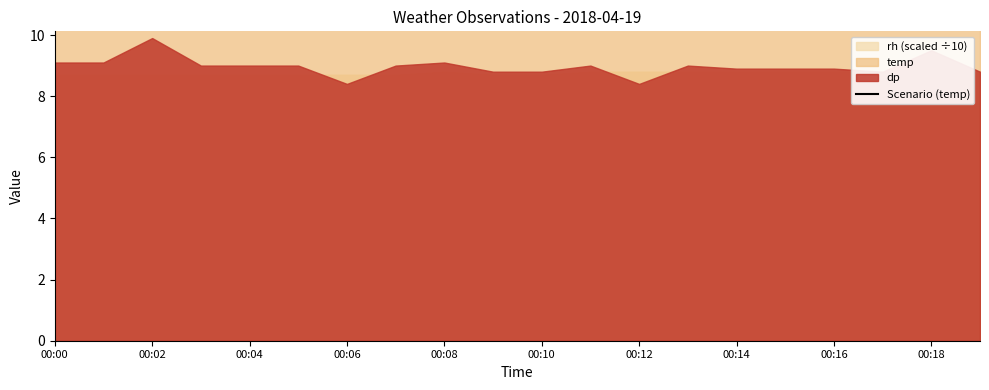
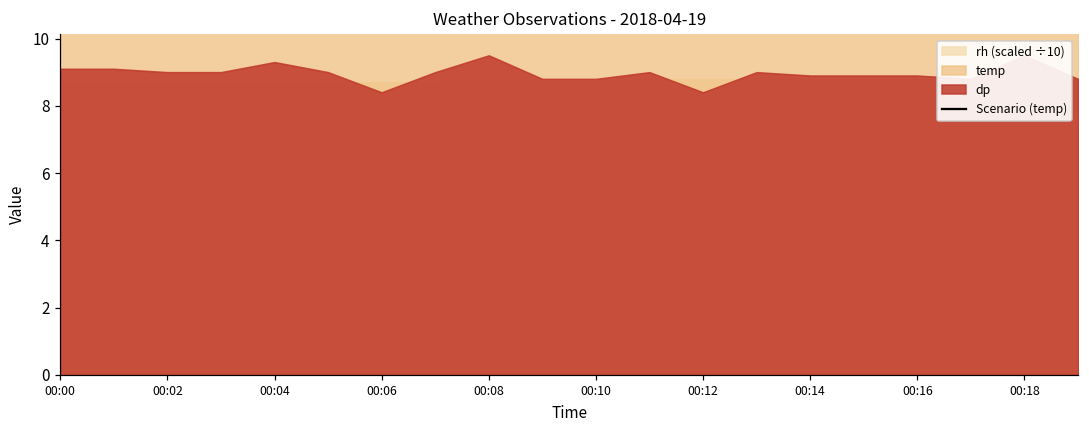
  {
    "dp": {
      "00:00": 9.1,
-     "00:02": 9.9,
-     "00:04": 9.0,
+     "00:02": 9.0,
+     "00:04": 9.3,
      "00:06": 8.4,
-     "00:08": 9.1,
+     "00:08": 9.5,
      "00:10": 8.8,
      "00:12": 8.4,
      "00:14": 8.9,
      "00:16": 8.9
    }
  }
